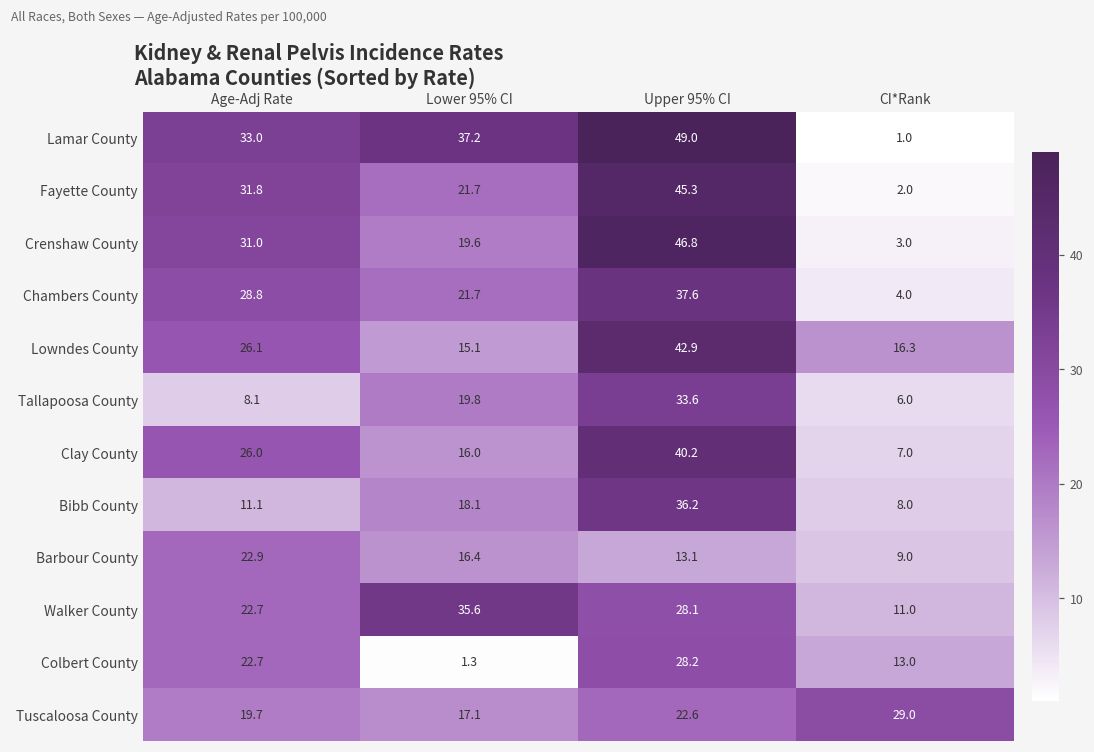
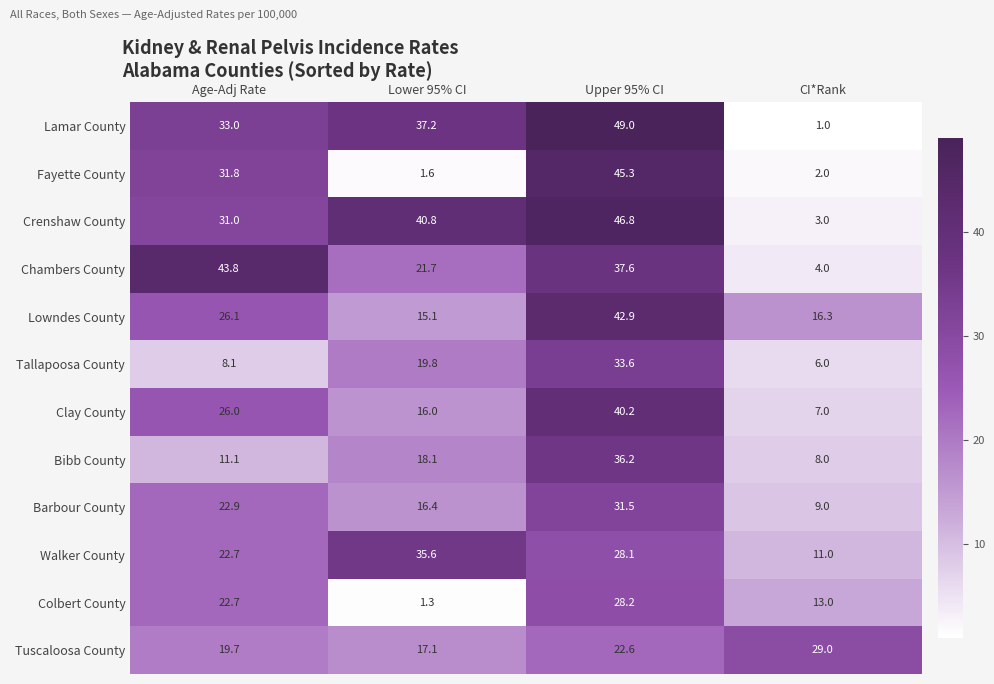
  {
    "Lamar County": {
      "Age-Adj Rate": 33.0,
      "Lower 95% CI": 37.2,
      "Upper 95% CI": 49.0,
      "CI*Rank": 1.0
    },
    "Fayette County": {
      "Age-Adj Rate": 31.8,
-     "Lower 95% CI": 21.7,
+     "Lower 95% CI": 1.6,
      "Upper 95% CI": 45.3,
      "CI*Rank": 2.0
    },
    "Crenshaw County": {
      "Age-Adj Rate": 31.0,
-     "Lower 95% CI": 19.6,
+     "Lower 95% CI": 40.8,
      "Upper 95% CI": 46.8,
      "CI*Rank": 3.0
    },
    "Chambers County": {
-     "Age-Adj Rate": 28.8,
+     "Age-Adj Rate": 43.8,
      "Lower 95% CI": 21.7,
      "Upper 95% CI": 37.6,
      "CI*Rank": 4.0
    },
    "Lowndes County": {
      "Age-Adj Rate": 26.1,
      "Lower 95% CI": 15.1,
      "Upper 95% CI": 42.9,
      "CI*Rank": 16.3
    },
    "Tallapoosa County": {
      "Age-Adj Rate": 8.1,
      "Lower 95% CI": 19.8,
      "Upper 95% CI": 33.6,
      "CI*Rank": 6.0
    },
    "Clay County": {
      "Age-Adj Rate": 26.0,
      "Lower 95% CI": 16.0,
      "Upper 95% CI": 40.2,
      "CI*Rank": 7.0
    },
    "Bibb County": {
      "Age-Adj Rate": 11.1,
      "Lower 95% CI": 18.1,
      "Upper 95% CI": 36.2,
      "CI*Rank": 8.0
    },
    "Barbour County": {
      "Age-Adj Rate": 22.9,
      "Lower 95% CI": 16.4,
-     "Upper 95% CI": 13.1,
+     "Upper 95% CI": 31.5,
      "CI*Rank": 9.0
    },
    "Walker County": {
      "Age-Adj Rate": 22.7,
      "Lower 95% CI": 35.6,
      "Upper 95% CI": 28.1,
      "CI*Rank": 11.0
    },
    "Colbert County": {
      "Age-Adj Rate": 22.7,
      "Lower 95% CI": 1.3,
      "Upper 95% CI": 28.2,
      "CI*Rank": 13.0
    },
    "Tuscaloosa County": {
      "Age-Adj Rate": 19.7,
      "Lower 95% CI": 17.1,
      "Upper 95% CI": 22.6,
      "CI*Rank": 29.0
    }
  }
